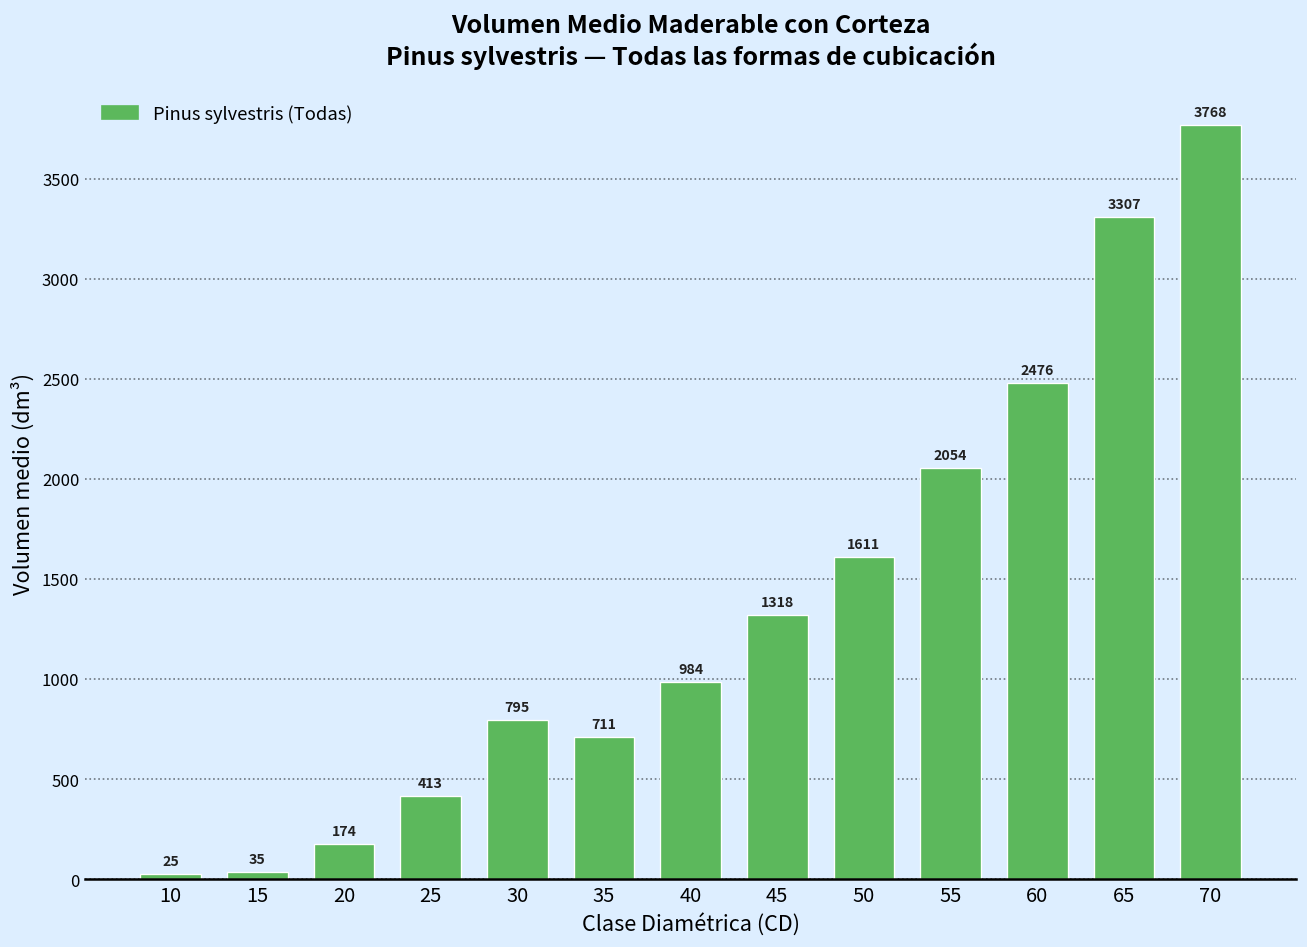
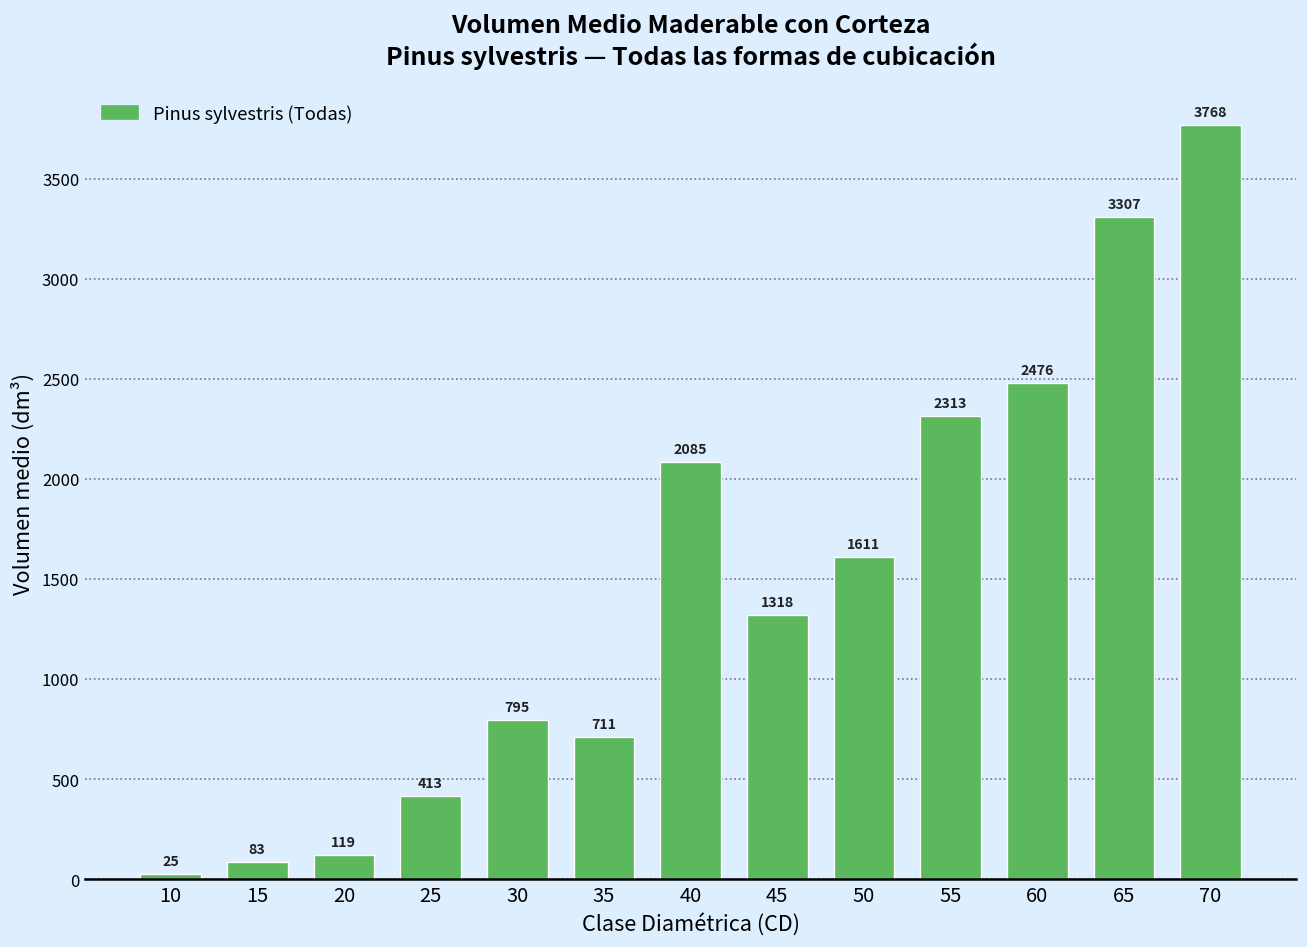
  {
    "10": 25,
-   "15": 35,
-   "20": 174,
+   "15": 83,
+   "20": 119,
    "25": 413,
    "30": 795,
    "35": 711,
-   "40": 984,
+   "40": 2085,
    "45": 1318,
    "50": 1611,
-   "55": 2054,
+   "55": 2313,
    "60": 2476,
    "65": 3307,
    "70": 3768
  }
